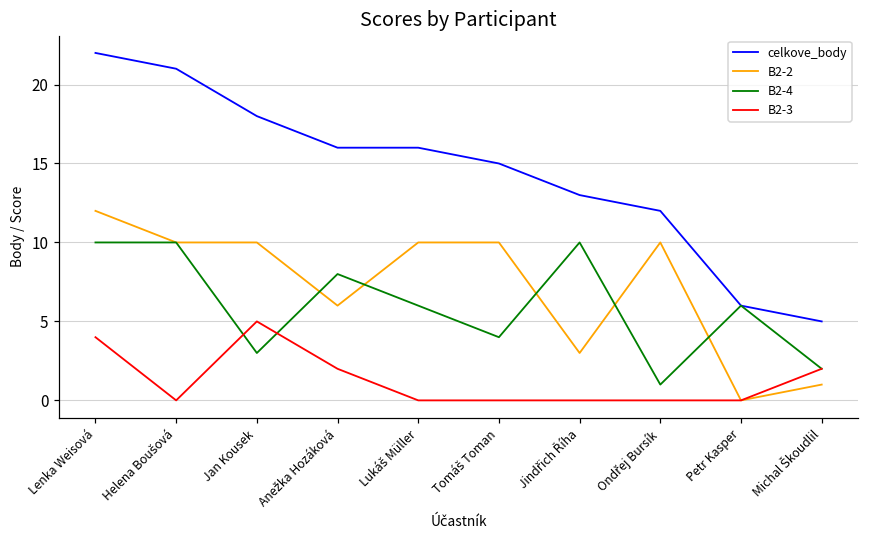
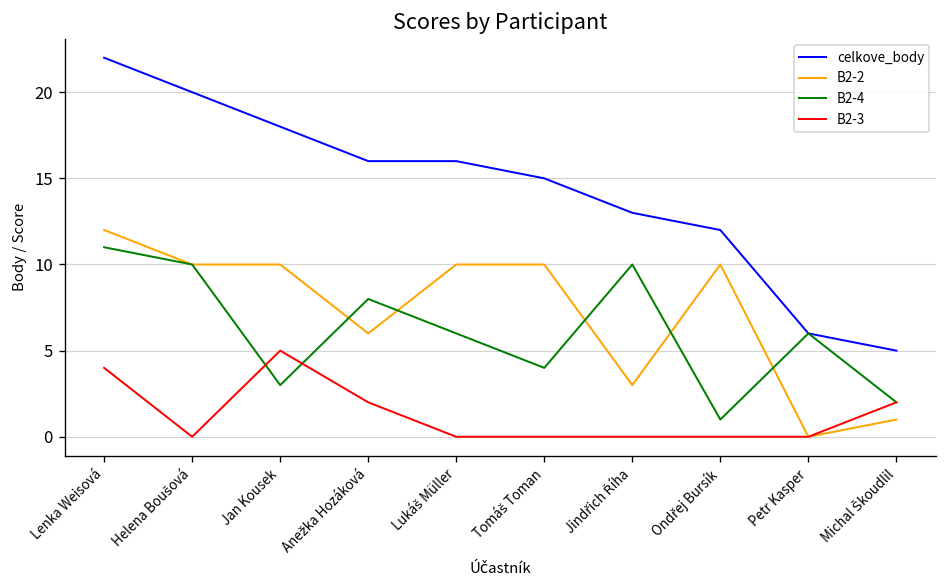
  {
    "celkove_body": {
      "Lenka Weisová": 22,
-     "Helena Boušová": 21,
+     "Helena Boušová": 20,
      "Jan Kousek": 18,
      "Anežka Hozáková": 16,
      "Lukáš Müller": 16,
      "Tomáš Toman": 15,
      "Jindřich Říha": 13,
      "Ondřej Bursík": 12,
      "Michal Škoudlil": 5
    },
    "B2-2": {
      "Lenka Weisová": 12,
      "Jan Kousek": 10,
      "Anežka Hozáková": 6,
      "Lukáš Müller": 10,
      "Tomáš Toman": 10,
      "Jindřich Říha": 3,
      "Ondřej Bursík": 10,
      "Michal Škoudlil": 1
    },
    "B2-4": {
-     "Lenka Weisová": 10,
+     "Lenka Weisová": 11,
      "Jan Kousek": 3,
      "Anežka Hozáková": 8,
      "Lukáš Müller": 6,
      "Tomáš Toman": 4,
      "Jindřich Říha": 10,
      "Ondřej Bursík": 1
    },
    "B2-3": {
      "Lenka Weisová": 4,
      "Helena Boušová": 0,
      "Jan Kousek": 5,
      "Anežka Hozáková": 2,
      "Lukáš Müller": 0,
      "Tomáš Toman": 0,
      "Jindřich Říha": 0,
      "Ondřej Bursík": 0
    }
  }
